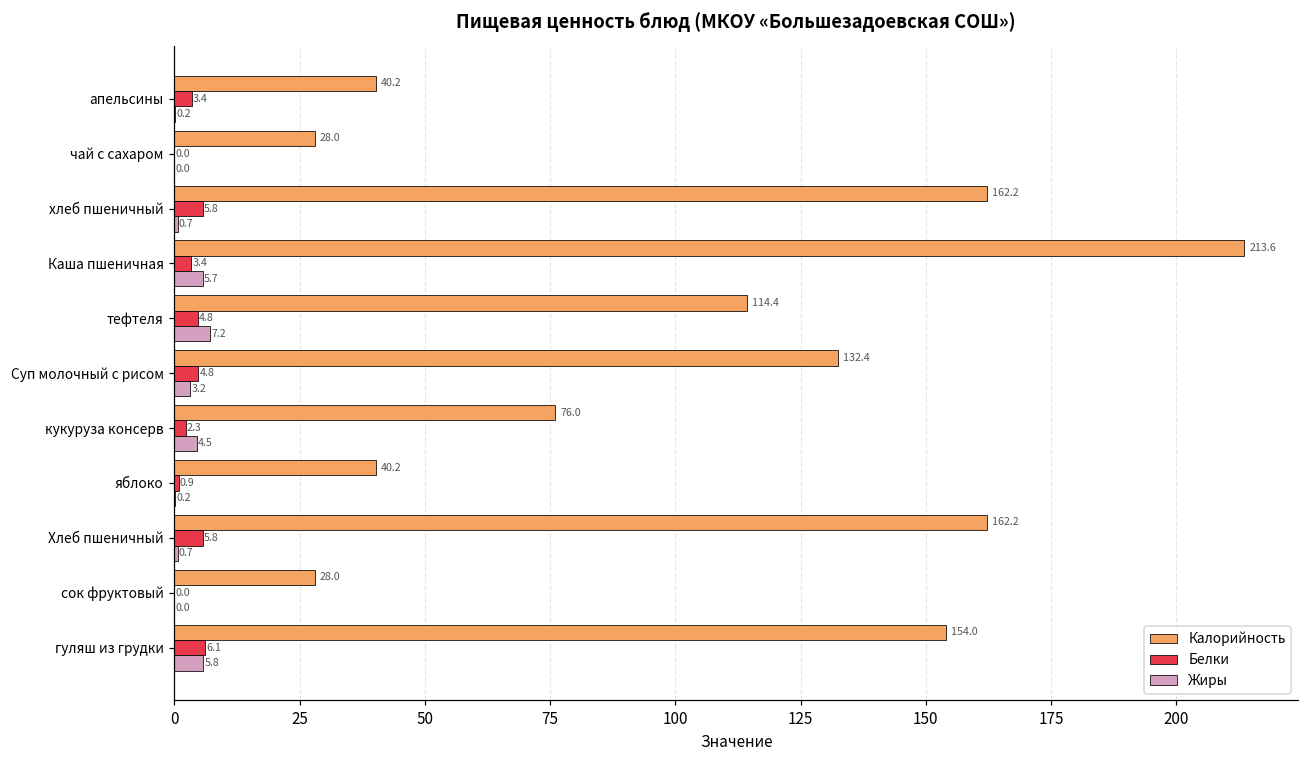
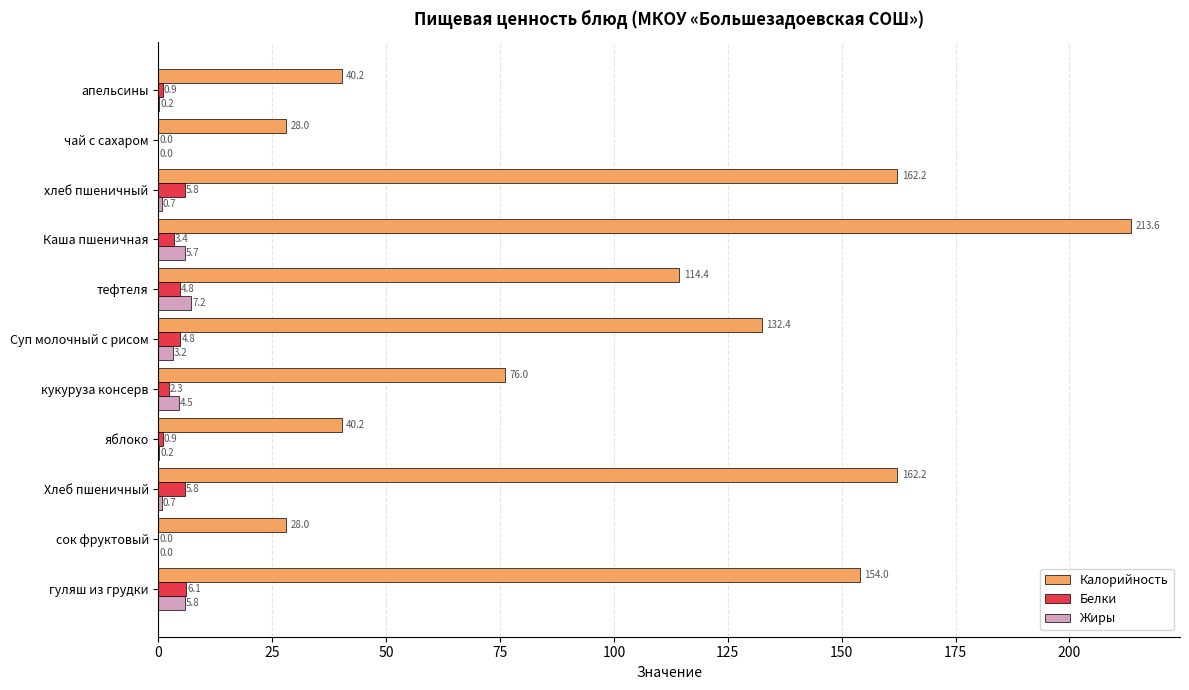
  {
    "Калорийность": {
      "апельсины": 40.2,
      "чай с сахаром": 28.0,
      "хлеб пшеничный": 162.2,
      "Каша пшеничная": 213.6,
      "тефтеля": 114.4,
      "Суп молочный с рисом": 132.4,
      "кукуруза консерв": 76.0,
      "яблоко": 40.2,
      "Хлеб пшеничный": 162.2,
      "сок фруктовый": 28.0,
      "гуляш из грудки": 154.0
    },
    "Белки": {
-     "апельсины": 3.4,
+     "апельсины": 0.9,
      "чай с сахаром": 0.0,
      "хлеб пшеничный": 5.8,
      "Каша пшеничная": 3.4,
      "тефтеля": 4.8,
      "Суп молочный с рисом": 4.8,
      "кукуруза консерв": 2.3,
      "яблоко": 0.9,
      "Хлеб пшеничный": 5.8,
      "сок фруктовый": 0.0,
      "гуляш из грудки": 6.1
    },
    "Жиры": {
      "апельсины": 0.2,
      "чай с сахаром": 0.0,
      "хлеб пшеничный": 0.7,
      "Каша пшеничная": 5.7,
      "тефтеля": 7.2,
      "Суп молочный с рисом": 3.2,
      "кукуруза консерв": 4.5,
      "яблоко": 0.2,
      "Хлеб пшеничный": 0.7,
      "сок фруктовый": 0.0,
      "гуляш из грудки": 5.8
    }
  }
